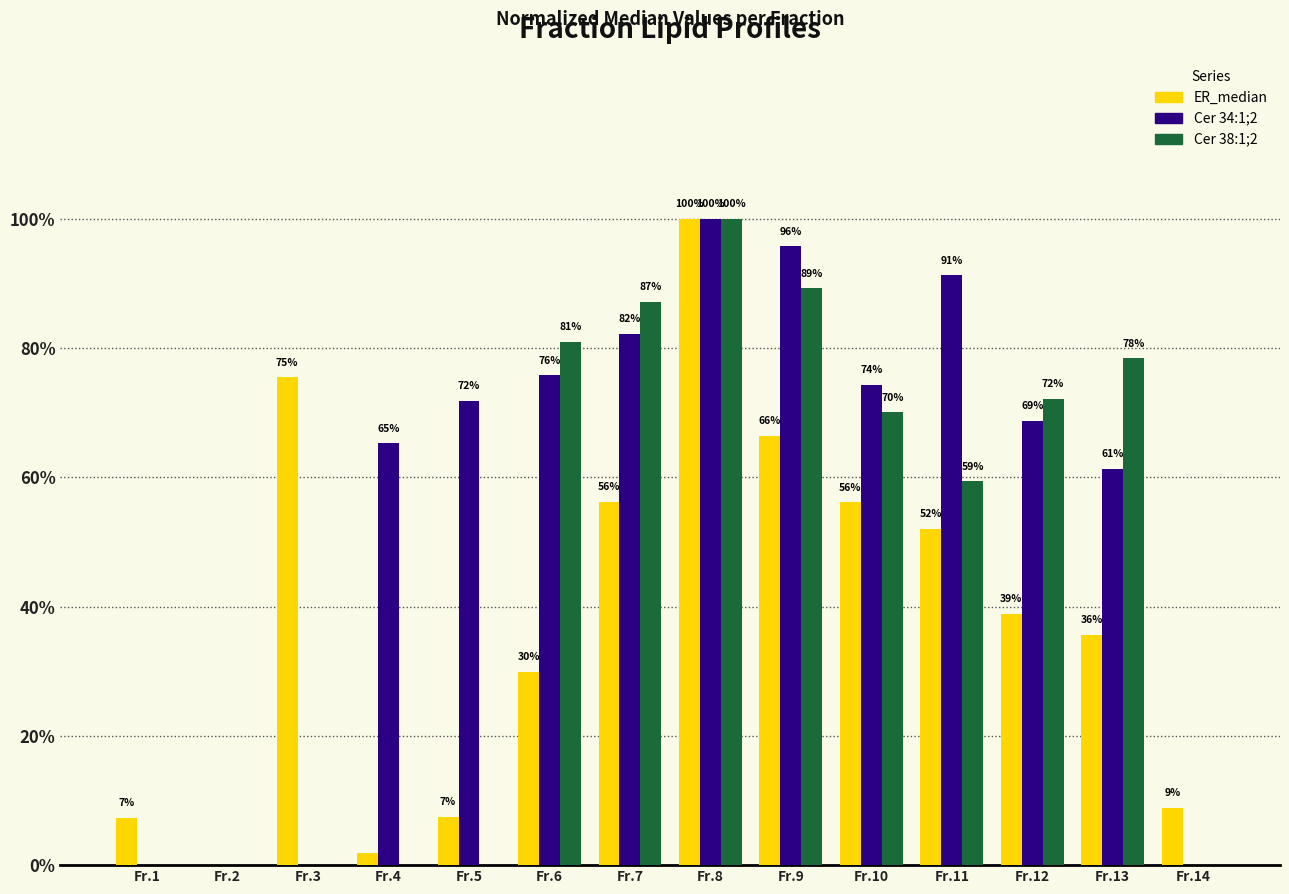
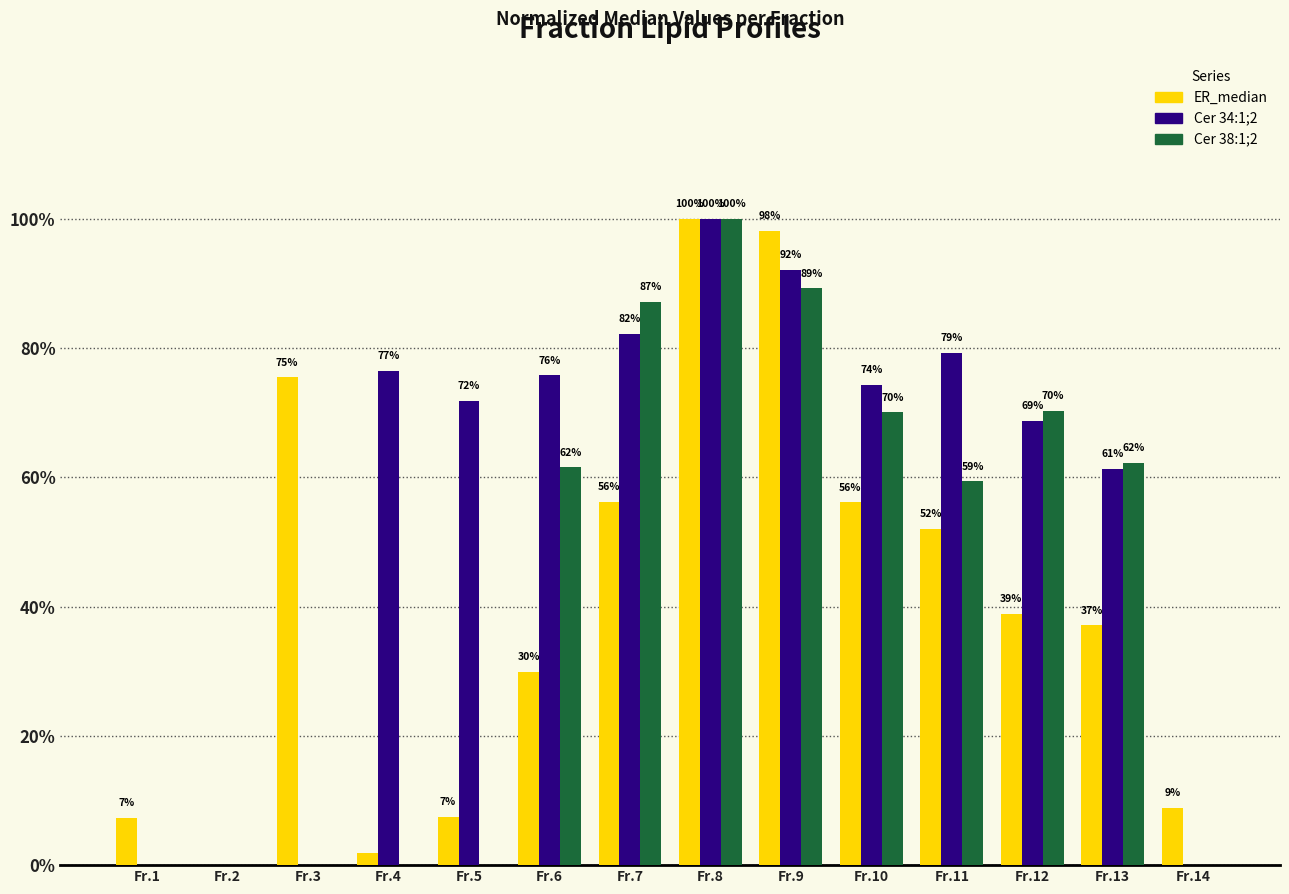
  {
    "ER_median": {
      "Fr.1": "7%",
      "Fr.3": "75%",
      "Fr.5": "7%",
      "Fr.6": "30%",
      "Fr.7": "56%",
-     "Fr.9": "66%",
+     "Fr.9": "98%",
      "Fr.10": "56%",
      "Fr.11": "52%",
      "Fr.12": "39%",
-     "Fr.13": "36%",
+     "Fr.13": "37%",
      "Fr.14": "9%"
    },
    "Cer 34:1;2": {
-     "Fr.4": "65%",
+     "Fr.4": "77%",
      "Fr.5": "72%",
      "Fr.6": "76%",
      "Fr.7": "82%",
-     "Fr.9": "96%",
+     "Fr.9": "92%",
      "Fr.10": "74%",
-     "Fr.11": "91%",
+     "Fr.11": "79%",
      "Fr.12": "69%",
      "Fr.13": "61%"
    },
    "Cer 38:1;2": {
-     "Fr.6": "81%",
+     "Fr.6": "62%",
      "Fr.7": "87%",
      "Fr.9": "89%",
      "Fr.10": "70%",
      "Fr.11": "59%",
-     "Fr.12": "72%",
-     "Fr.13": "78%"
+     "Fr.12": "70%",
+     "Fr.13": "62%"
    }
  }
